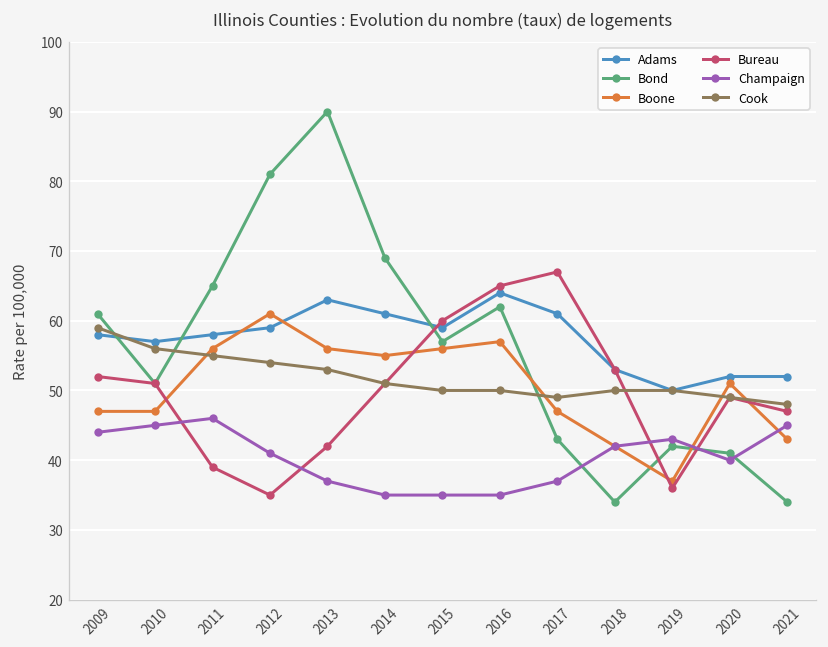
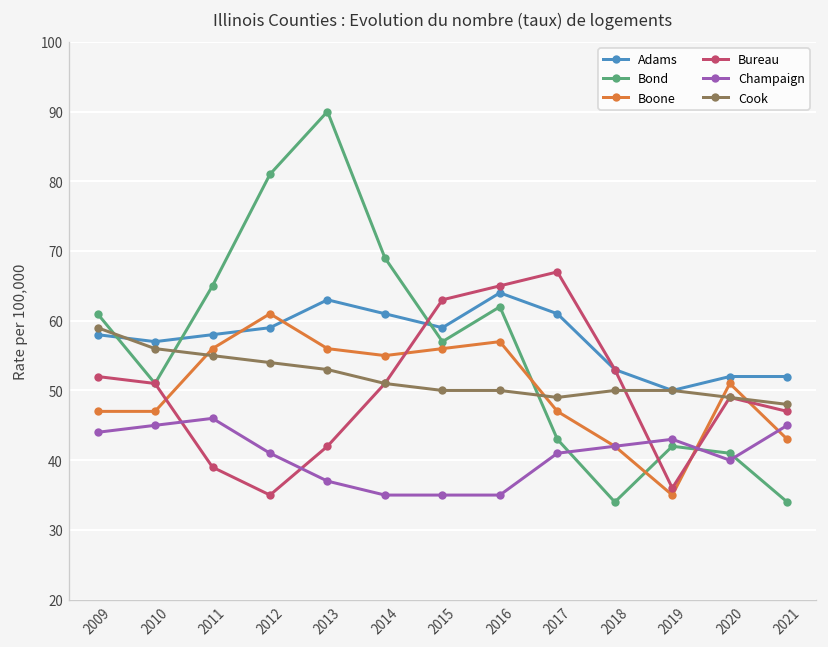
  {
    "Adams": {
      "2009": 58,
      "2010": 57,
      "2011": 58,
      "2012": 59,
      "2013": 63,
      "2014": 61,
      "2015": 59,
      "2016": 64,
      "2017": 61,
      "2020": 52,
      "2021": 52
    },
    "Bond": {
      "2009": 61,
      "2011": 65,
      "2012": 81,
      "2013": 90,
      "2014": 69,
      "2015": 57,
      "2016": 62,
      "2017": 43,
      "2018": 34,
      "2019": 42,
      "2020": 41,
      "2021": 34
    },
    "Boone": {
      "2009": 47,
      "2010": 47,
      "2011": 56,
      "2012": 61,
      "2013": 56,
      "2014": 55,
      "2015": 56,
      "2016": 57,
      "2017": 47,
-     "2019": 37,
+     "2019": 35,
      "2020": 51,
      "2021": 43
    },
    "Bureau": {
      "2009": 52,
      "2011": 39,
      "2012": 35,
      "2013": 42,
-     "2015": 60,
+     "2015": 63,
      "2016": 65,
      "2017": 67,
      "2019": 36,
      "2021": 47
    },
    "Champaign": {
      "2009": 44,
      "2010": 45,
      "2011": 46,
      "2012": 41,
      "2013": 37,
      "2014": 35,
      "2015": 35,
      "2016": 35,
-     "2017": 37,
+     "2017": 41,
      "2019": 43,
      "2020": 40,
      "2021": 45
    },
    "Cook": {
      "2009": 59,
      "2010": 56,
      "2011": 55,
      "2012": 54,
      "2013": 53,
      "2015": 50,
      "2016": 50,
      "2017": 49,
      "2018": 50,
      "2021": 48
    }
  }
